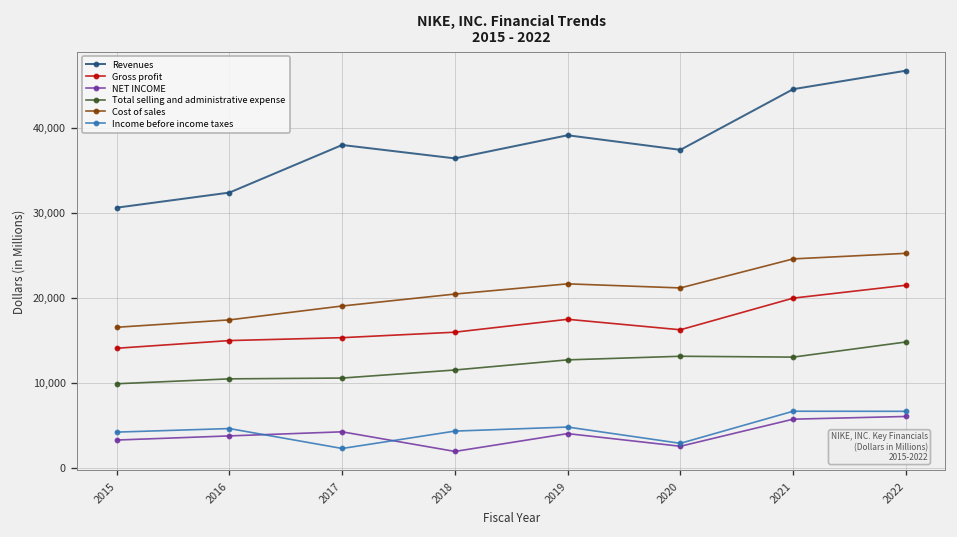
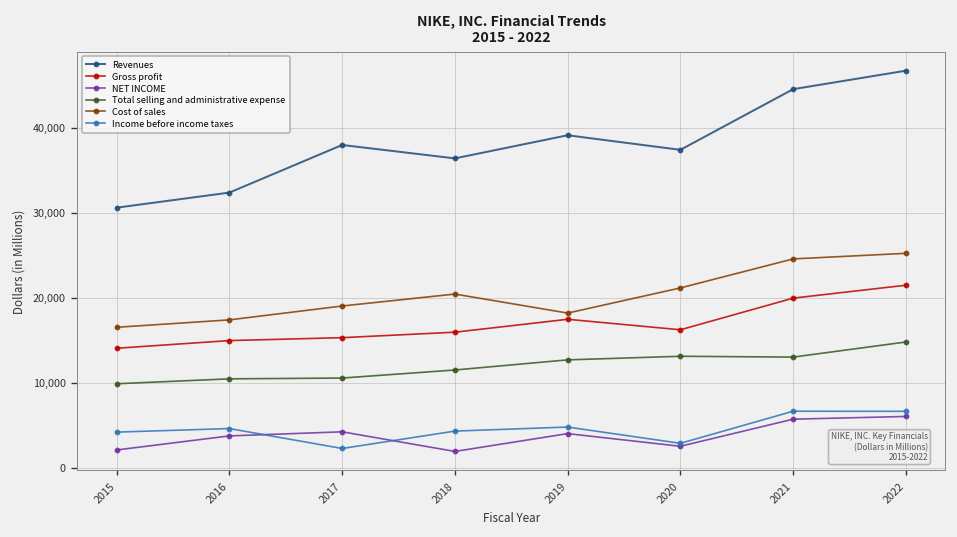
  {
    "Revenues": {
      "2015": "31,000",
      "2016": "32,000",
      "2017": "38,000",
      "2018": "36,000",
      "2019": "39,000",
      "2020": "37,000",
      "2021": "45,000",
      "2022": "47,000"
    },
    "Gross profit": {
      "2015": "14,000",
      "2016": "15,000",
      "2017": "15,000",
      "2018": "16,000",
      "2019": "17,000",
      "2020": "16,000",
      "2021": "20,000",
      "2022": "21,000"
    },
    "NET INCOME": {
-     "2015": "3,000",
+     "2015": "2,000",
      "2016": "4,000",
      "2017": "4,000",
      "2018": "2,000",
      "2019": "4,000",
      "2021": "6,000"
    },
    "Total selling and administrative expense": {
      "2015": "10,000",
      "2016": "10,000",
      "2017": "11,000",
      "2018": "12,000",
      "2019": "13,000",
      "2020": "13,000",
      "2021": "13,000",
      "2022": "15,000"
    },
    "Cost of sales": {
      "2015": "17,000",
      "2016": "17,000",
      "2017": "19,000",
      "2018": "20,000",
-     "2019": "22,000",
+     "2019": "18,000",
      "2020": "21,000",
      "2021": "25,000",
      "2022": "25,000"
    },
    "Income before income taxes": {
      "2015": "4,000",
      "2016": "5,000",
      "2017": "2,000",
      "2018": "4,000",
      "2019": "5,000",
      "2021": "7,000",
      "2022": "7,000"
    }
  }
